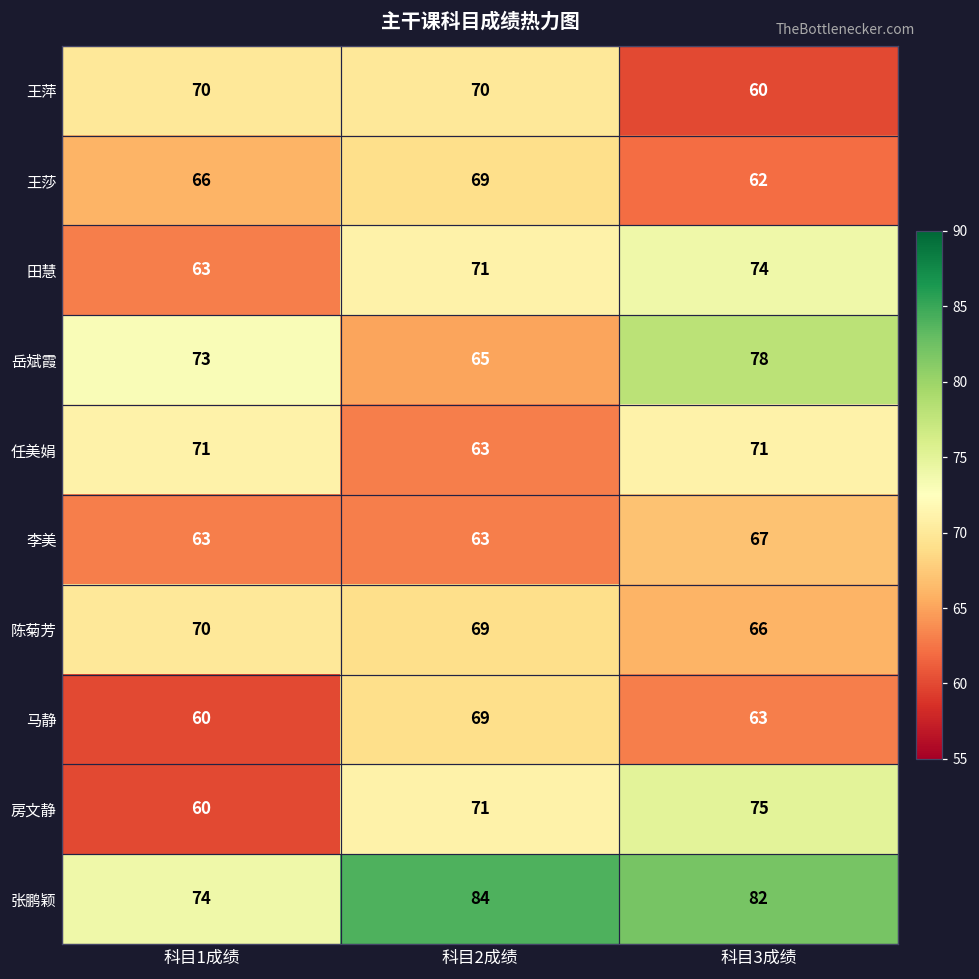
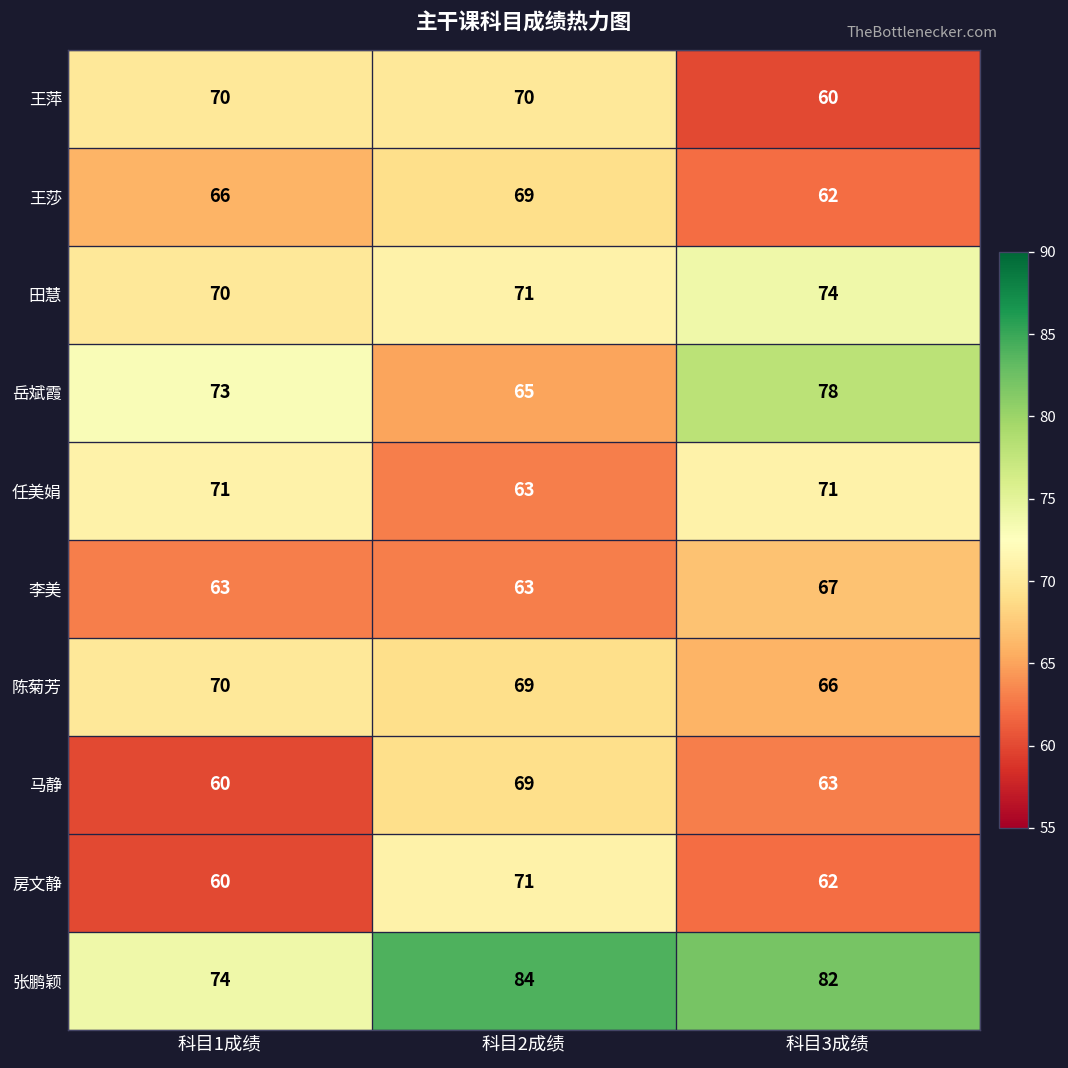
  {
    "王萍": {
      "科目1成绩": 70,
      "科目2成绩": 70,
      "科目3成绩": 60
    },
    "王莎": {
      "科目1成绩": 66,
      "科目2成绩": 69,
      "科目3成绩": 62
    },
    "田慧": {
-     "科目1成绩": 63,
+     "科目1成绩": 70,
      "科目2成绩": 71,
      "科目3成绩": 74
    },
    "岳斌霞": {
      "科目1成绩": 73,
      "科目2成绩": 65,
      "科目3成绩": 78
    },
    "任美娟": {
      "科目1成绩": 71,
      "科目2成绩": 63,
      "科目3成绩": 71
    },
    "李美": {
      "科目1成绩": 63,
      "科目2成绩": 63,
      "科目3成绩": 67
    },
    "陈菊芳": {
      "科目1成绩": 70,
      "科目2成绩": 69,
      "科目3成绩": 66
    },
    "马静": {
      "科目1成绩": 60,
      "科目2成绩": 69,
      "科目3成绩": 63
    },
    "房文静": {
      "科目1成绩": 60,
      "科目2成绩": 71,
-     "科目3成绩": 75
+     "科目3成绩": 62
    },
    "张鹏颖": {
      "科目1成绩": 74,
      "科目2成绩": 84,
      "科目3成绩": 82
    }
  }
